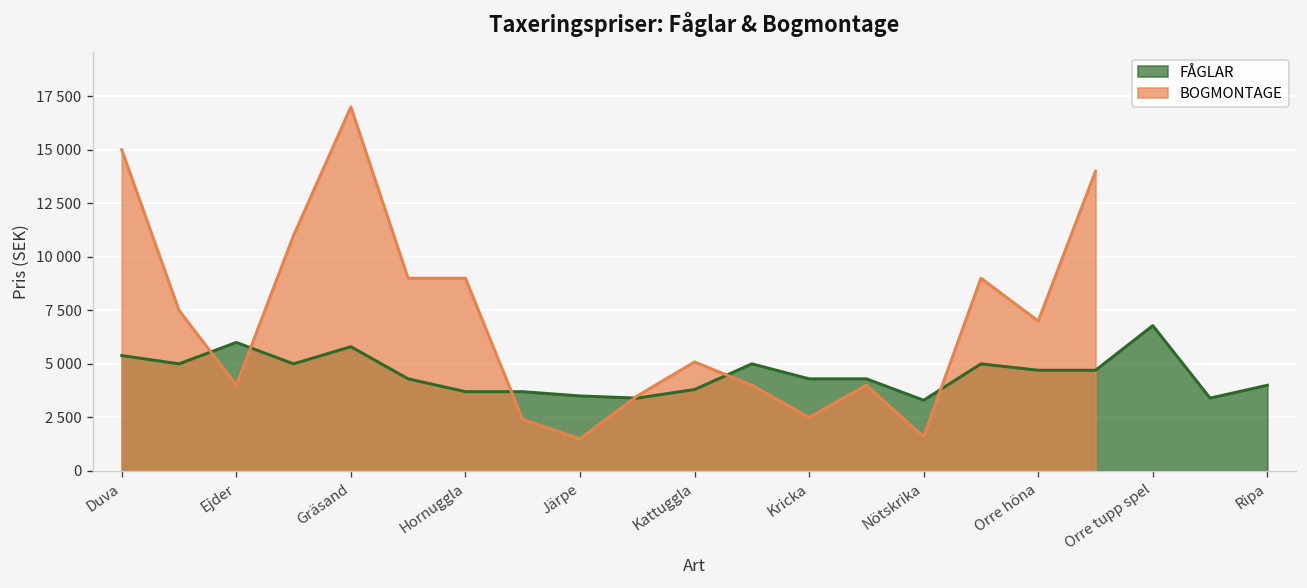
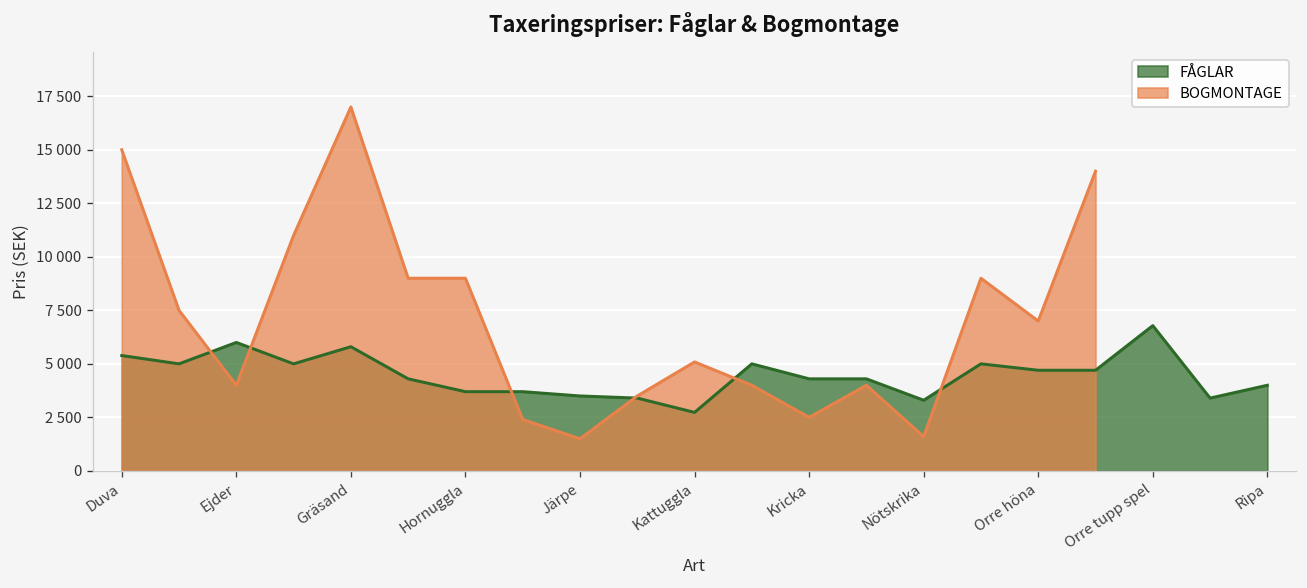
  {
    "FÅGLAR": {
      "Duva": 5400,
      "Ejder": 6000,
      "Gräsand": 5800,
      "Hornuggla": 3700,
      "Järpe": 3500,
-     "Kattuggla": 3800,
+     "Kattuggla": 2700,
      "Kricka": 4300,
      "Nötskrika": 3300,
      "Orre höna": 4700,
      "Orre tupp spel": 6800,
      "Ripa": 4000
    },
    "BOGMONTAGE": {
      "Duva": 15000,
      "Ejder": 4000,
      "Gräsand": 17000,
      "Hornuggla": 9000,
      "Järpe": 1500,
      "Kattuggla": 5100,
      "Kricka": 2500,
      "Nötskrika": 1600,
      "Orre höna": 7000
    }
  }
